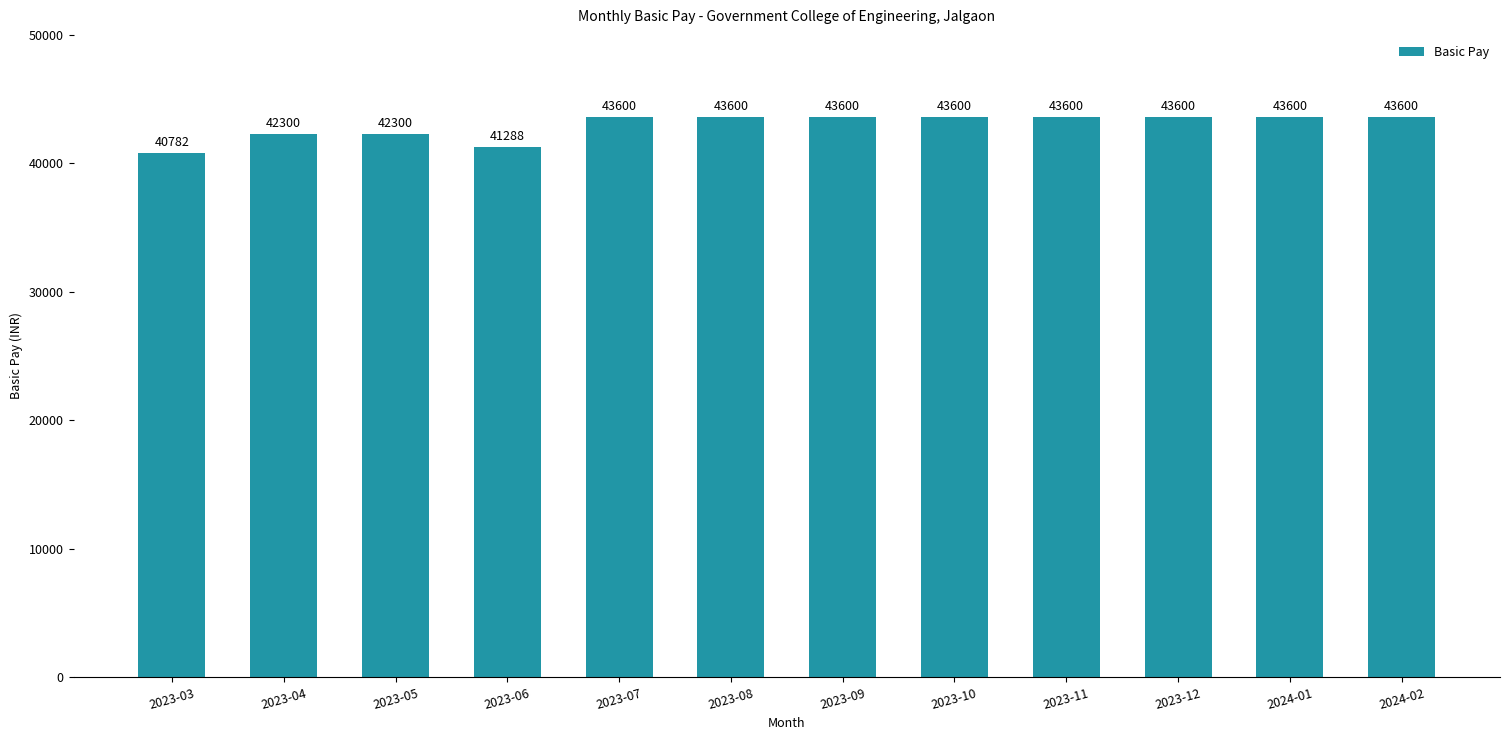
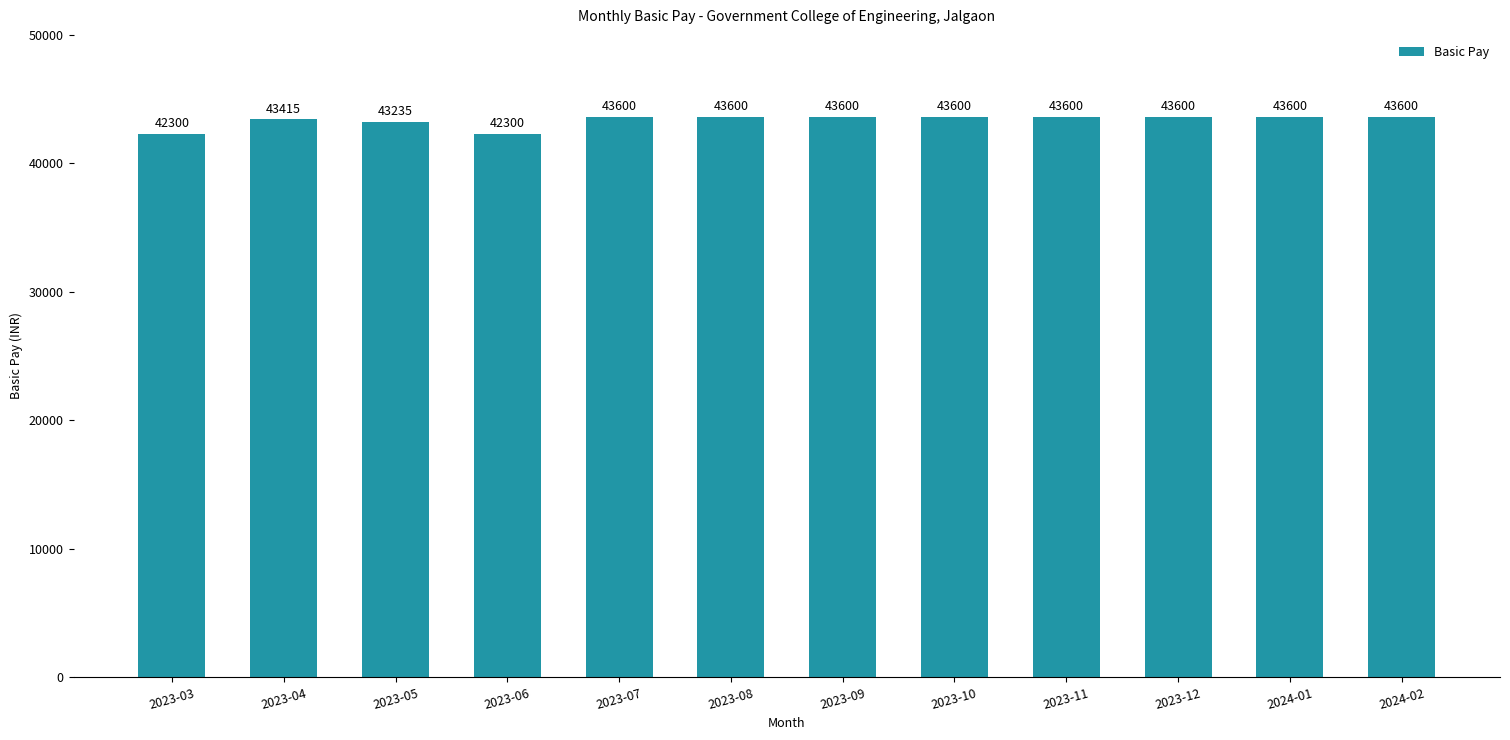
  {
-   "2023-03": 40782,
-   "2023-04": 42300,
-   "2023-05": 42300,
-   "2023-06": 41288,
+   "2023-03": 42300,
+   "2023-04": 43415,
+   "2023-05": 43235,
+   "2023-06": 42300,
    "2023-07": 43600,
    "2023-08": 43600,
    "2023-09": 43600,
    "2023-10": 43600,
    "2023-11": 43600,
    "2023-12": 43600,
    "2024-01": 43600,
    "2024-02": 43600
  }
